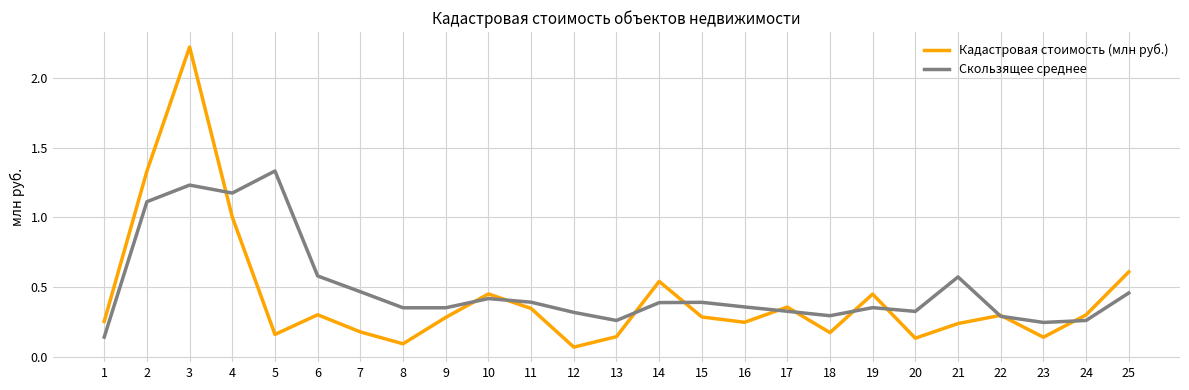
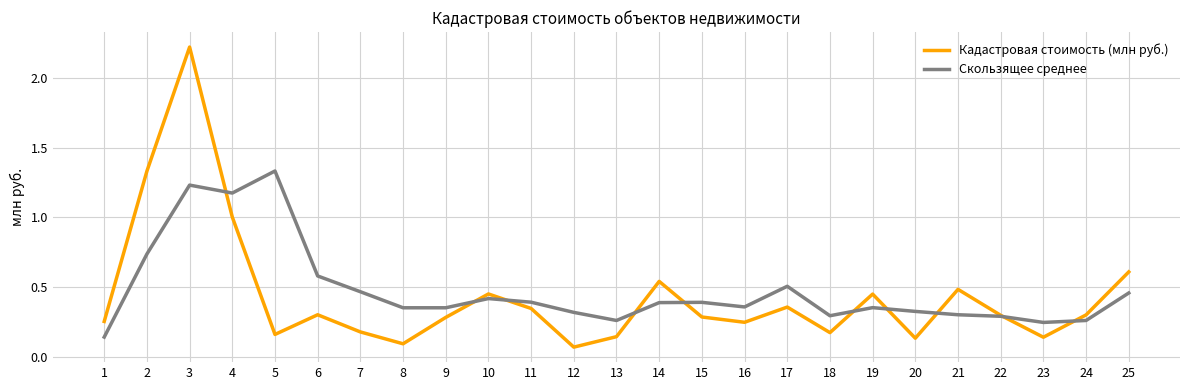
  {
    "Кадастровая стоимость (млн руб.)": {
      "1": 0.25,
      "2": 1.33,
      "3": 2.22,
      "4": 1.00,
      "5": 0.16,
      "6": 0.30,
      "7": 0.18,
      "8": 0.09,
      "9": 0.28,
      "10": 0.45,
      "11": 0.35,
      "12": 0.07,
      "13": 0.15,
      "14": 0.54,
      "15": 0.29,
      "16": 0.25,
      "17": 0.36,
      "18": 0.17,
      "19": 0.45,
      "20": 0.13,
-     "21": 0.24,
+     "21": 0.48,
      "23": 0.14,
      "24": 0.30,
      "25": 0.61
    },
    "Скользящее среднее": {
      "1": 0.14,
-     "2": 1.11,
+     "2": 0.74,
      "3": 1.23,
      "4": 1.17,
      "5": 1.33,
      "6": 0.58,
      "7": 0.47,
      "8": 0.35,
      "9": 0.35,
      "10": 0.42,
      "11": 0.39,
      "12": 0.32,
      "13": 0.26,
      "14": 0.39,
      "15": 0.39,
      "16": 0.36,
-     "17": 0.33,
+     "17": 0.51,
      "18": 0.30,
      "19": 0.35,
      "20": 0.33,
-     "21": 0.57,
+     "21": 0.30,
      "23": 0.25,
      "24": 0.26,
      "25": 0.46
    }
  }
